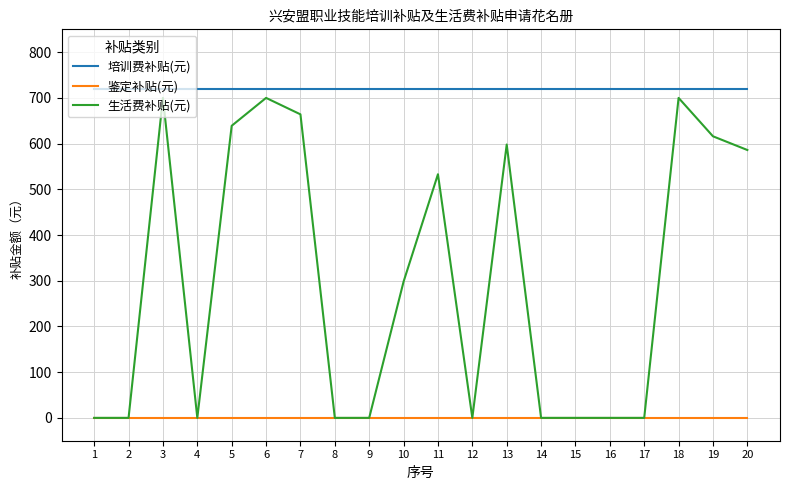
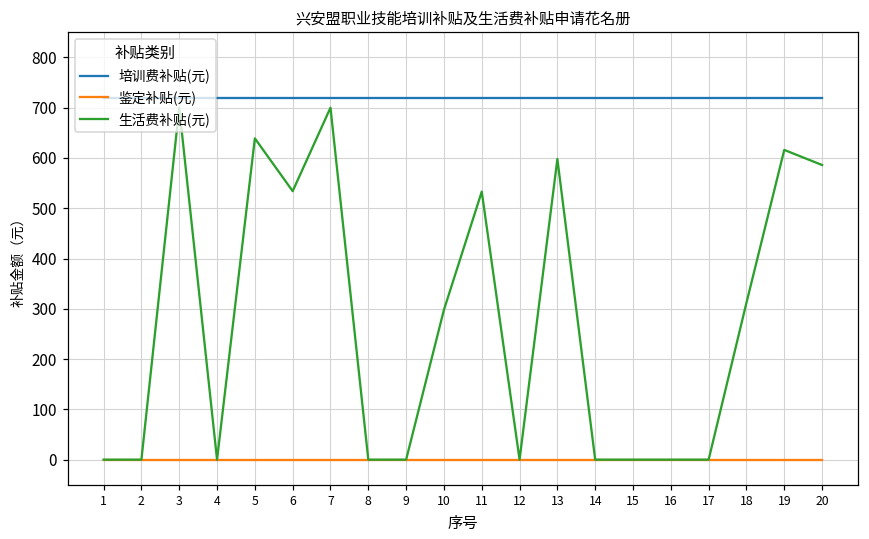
  {
    "培训费补贴(元)": {
      "4": 720,
      "5": 720,
      "6": 720,
      "7": 720,
      "8": 720,
      "9": 720,
      "10": 720,
      "11": 720,
      "12": 720,
      "13": 720,
      "14": 720,
      "15": 720,
      "16": 720,
      "17": 720,
      "18": 720,
      "19": 720,
      "20": 720
    },
    "鉴定补贴(元)": {
      "3": 0,
      "5": 0,
      "6": 0,
      "7": 0,
      "10": 0,
      "11": 0,
      "13": 0,
      "18": 0,
      "19": 0,
      "20": 0
    },
    "生活费补贴(元)": {
      "5": 640,
-     "6": 700,
-     "7": 660,
+     "6": 530,
+     "7": 700,
      "10": 300,
      "11": 530,
      "13": 600,
-     "18": 700,
+     "18": 310,
      "19": 620,
      "20": 590
    }
  }
